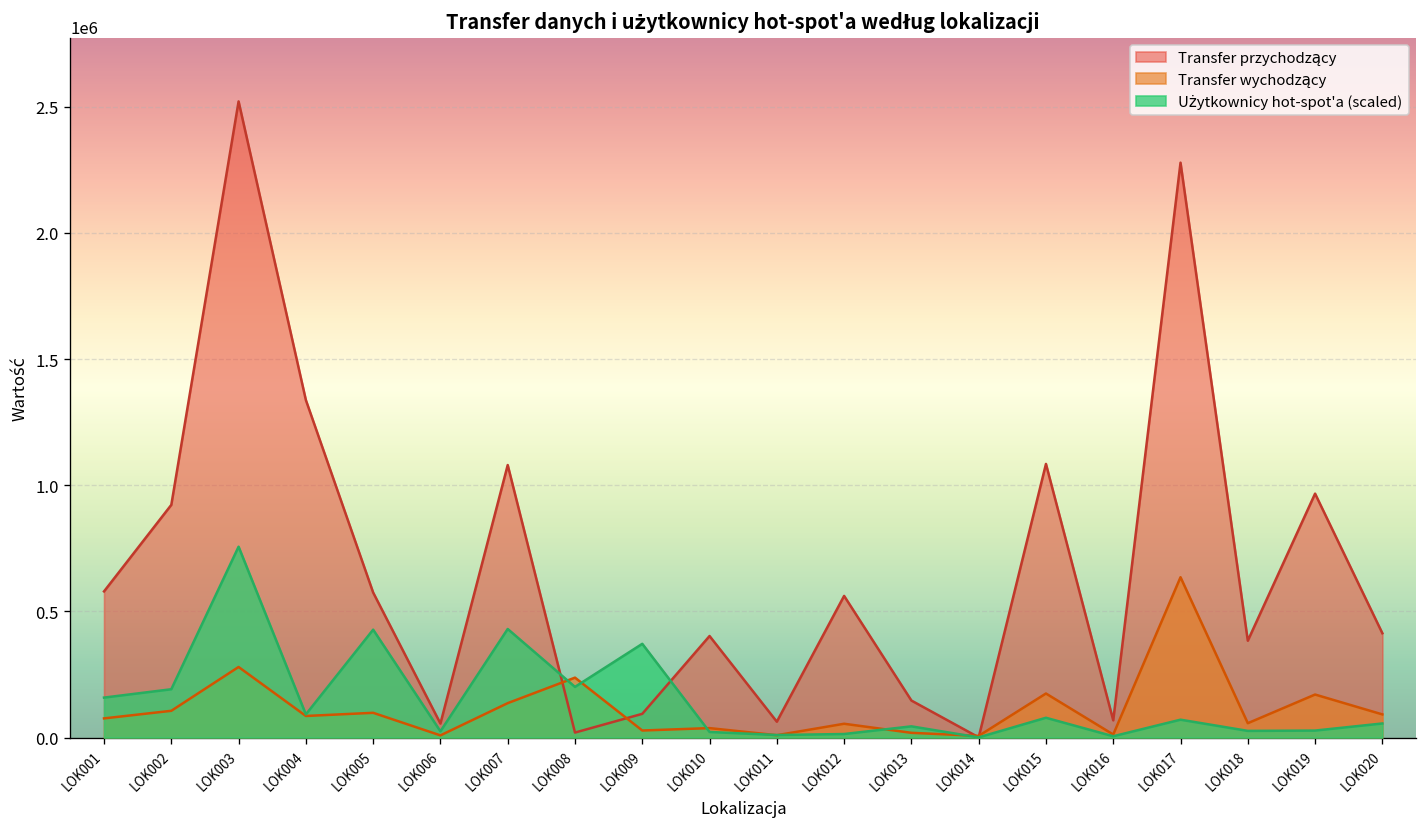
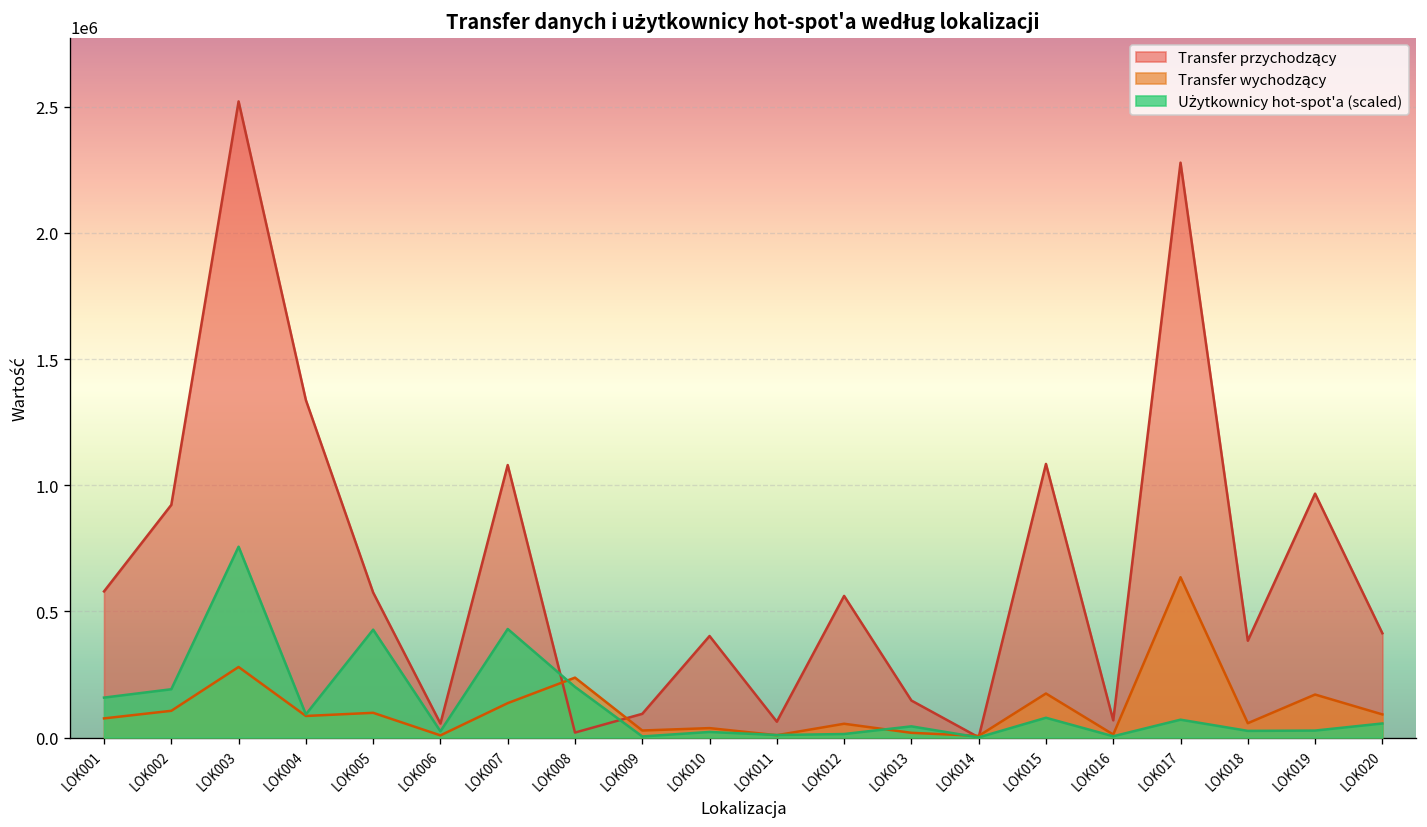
  {
    "Użytkownicy hot-spot'a (scaled)": {
      "LOK001": 160000,
      "LOK002": 190000,
      "LOK003": 760000,
      "LOK005": 430000,
      "LOK006": 20000,
      "LOK007": 430000,
      "LOK008": 200000,
-     "LOK009": 370000,
+     "LOK009": 0,
      "LOK010": 20000,
      "LOK012": 10000,
      "LOK013": 40000,
      "LOK015": 80000,
      "LOK017": 70000,
      "LOK018": 30000,
      "LOK019": 30000,
      "LOK020": 60000
    }
  }
